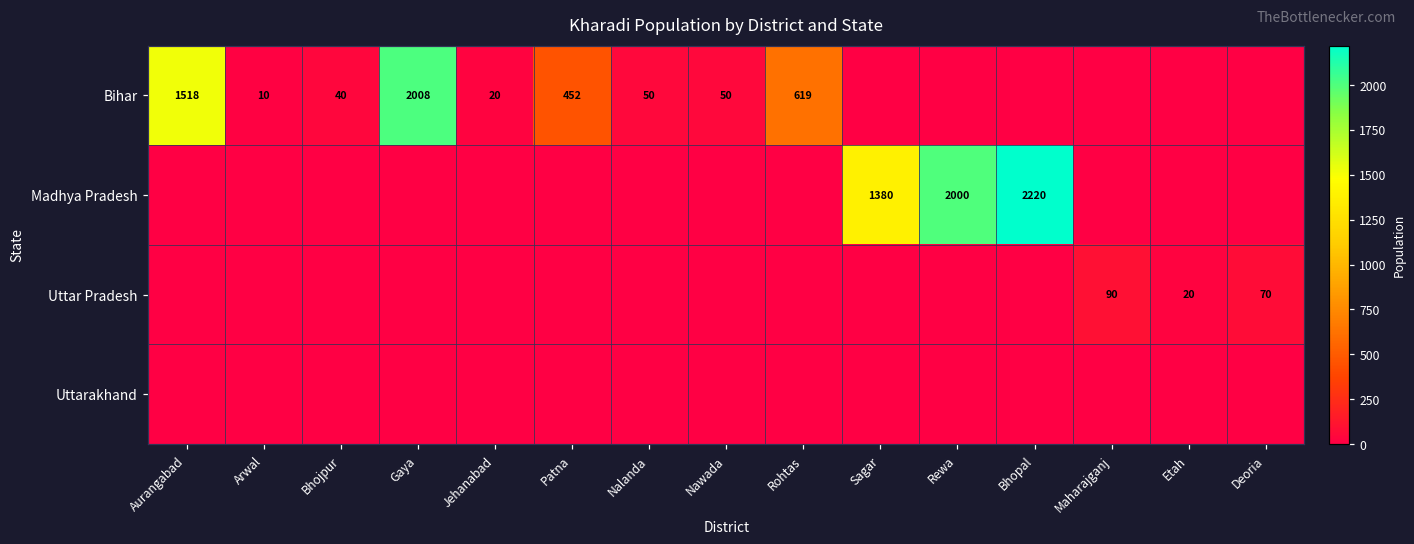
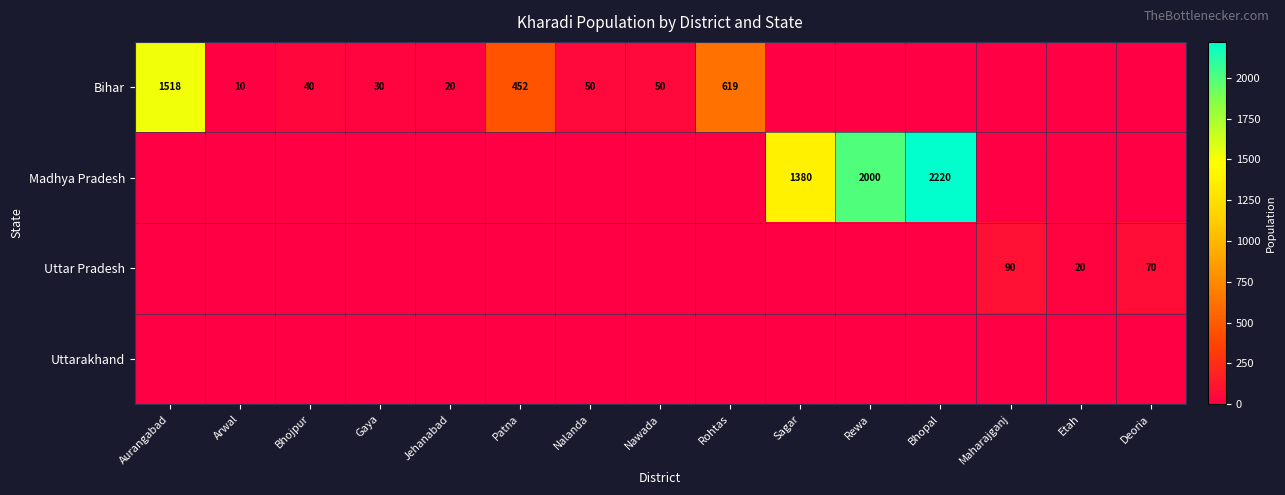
  {
    "Bihar": {
      "Aurangabad": 1518,
      "Arwal": 10,
      "Bhojpur": 40,
-     "Gaya": 2008,
+     "Gaya": 30,
      "Jehanabad": 20,
      "Patna": 452,
      "Nalanda": 50,
      "Nawada": 50,
      "Rohtas": 619
    },
    "Madhya Pradesh": {
      "Sagar": 1380,
      "Rewa": 2000,
      "Bhopal": 2220
    },
    "Uttar Pradesh": {
      "Maharajganj": 90,
      "Etah": 20,
      "Deoria": 70
    }
  }
